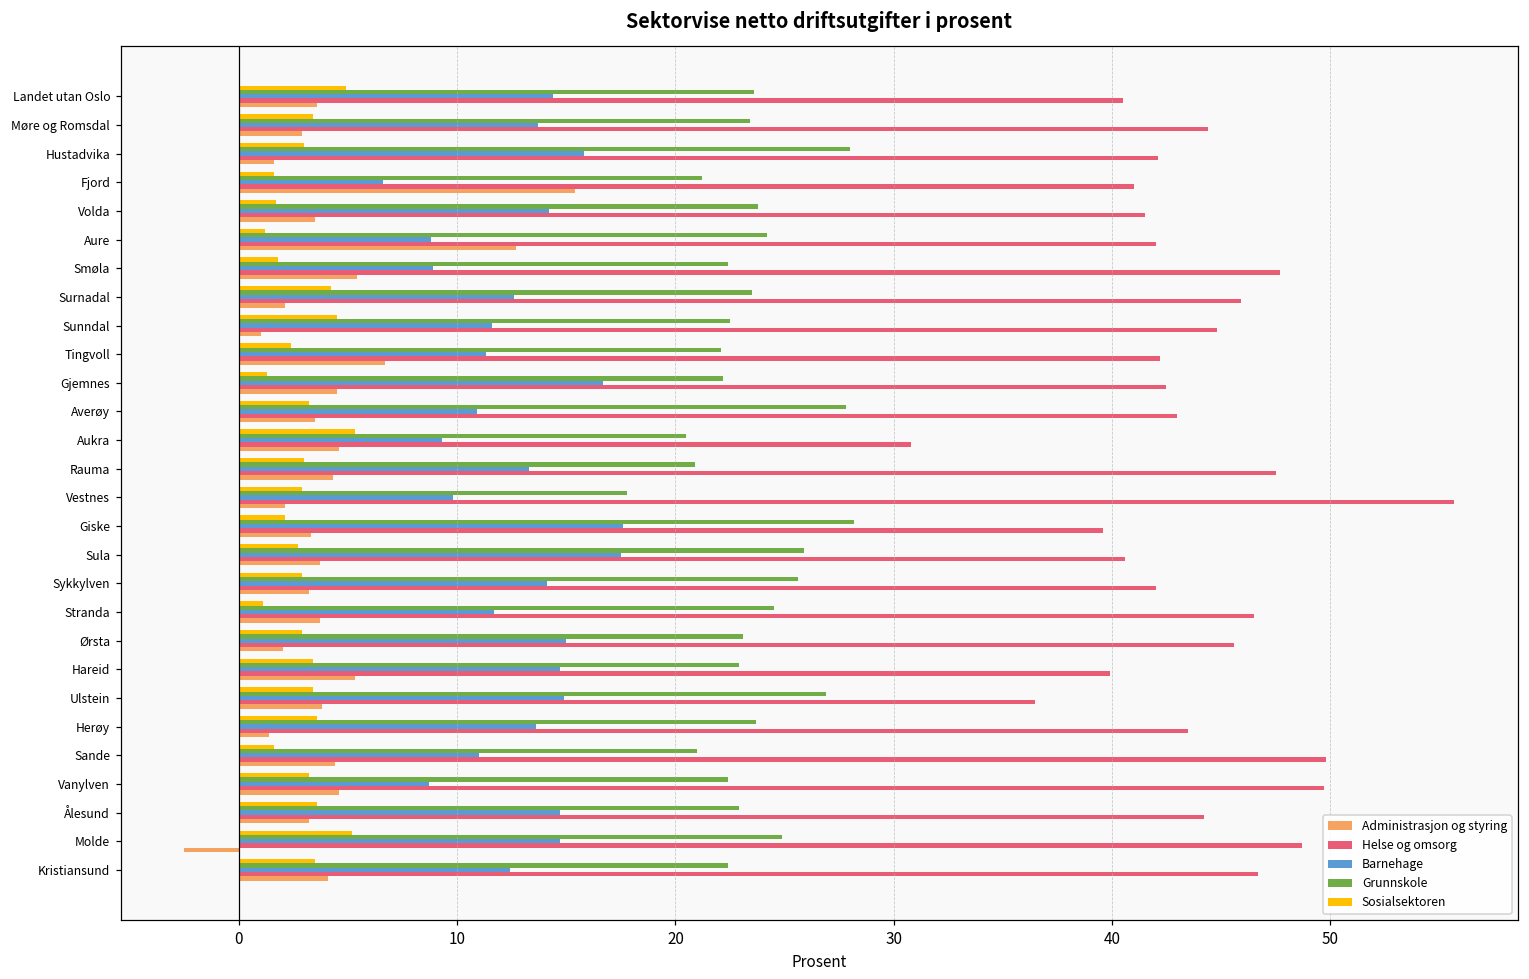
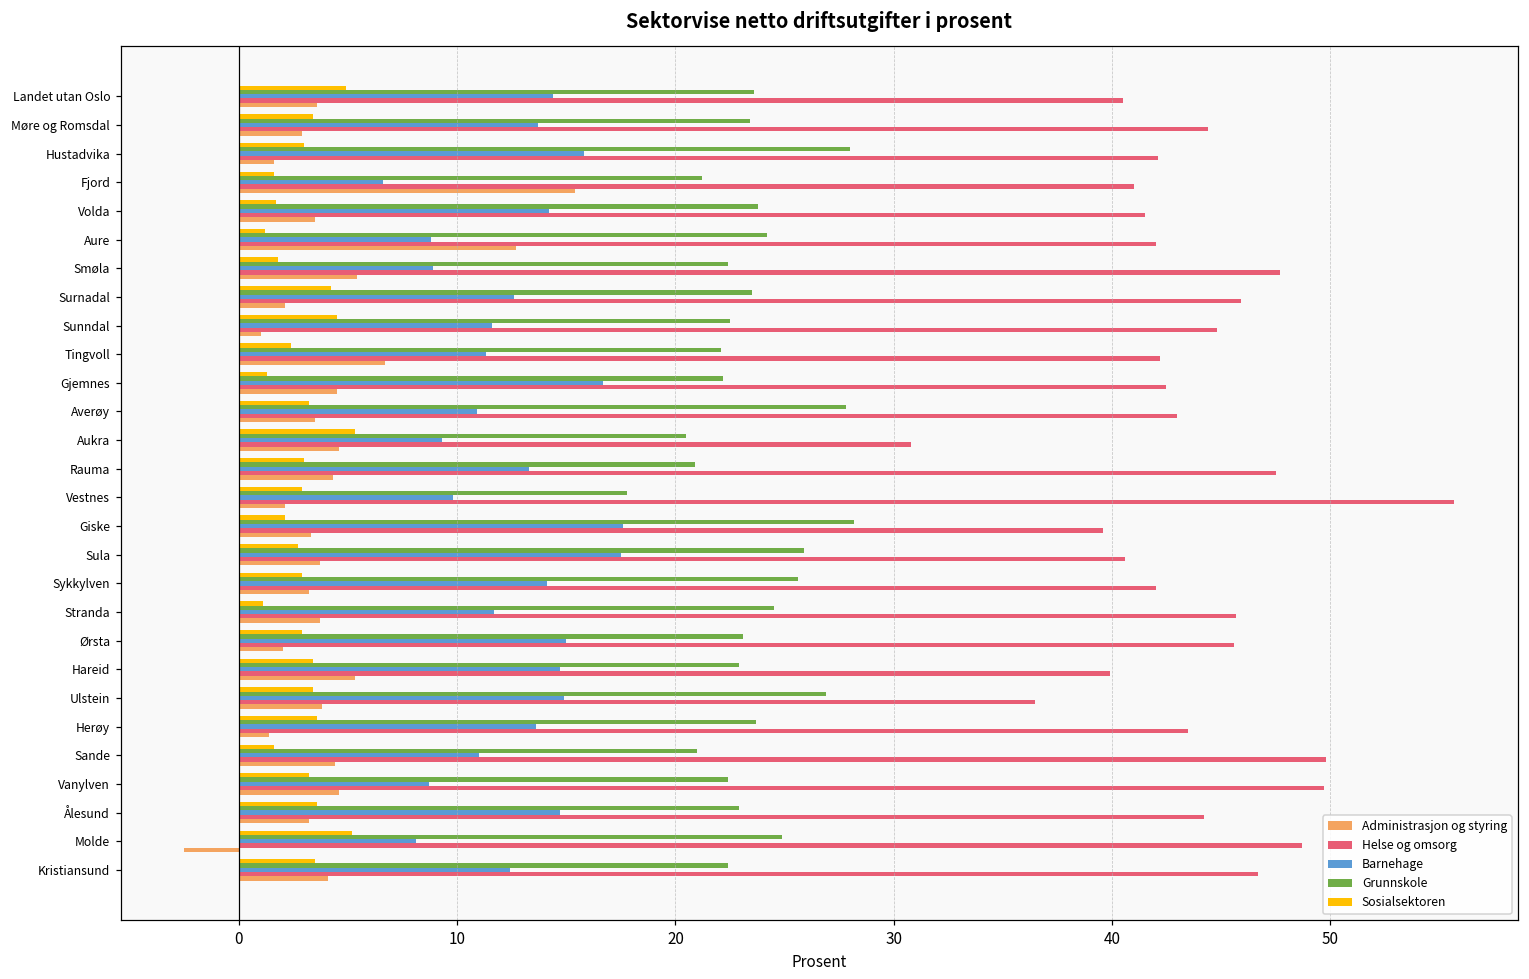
  {
    "Administrasjon og styring": {
      "Landet utan Oslo": 3.6,
      "Møre og Romsdal": 2.9,
      "Hustadvika": 1.6,
      "Fjord": 15.4,
      "Volda": 3.5,
      "Aure": 12.7,
      "Smøla": 5.4,
      "Surnadal": 2.1,
      "Sunndal": 1.0,
      "Tingvoll": 6.7,
      "Gjemnes": 4.5,
      "Averøy": 3.5,
      "Aukra": 4.6,
      "Rauma": 4.3,
      "Vestnes": 2.1,
      "Giske": 3.3,
      "Sula": 3.7,
      "Sykkylven": 3.2,
      "Stranda": 3.7,
      "Ørsta": 2.0,
      "Hareid": 5.3,
      "Ulstein": 3.8,
      "Herøy": 1.4,
      "Sande": 4.4,
      "Vanylven": 4.6,
      "Ålesund": 3.2,
      "Molde": -2.5,
      "Kristiansund": 4.1
    },
    "Helse og omsorg": {
      "Landet utan Oslo": 40.5,
      "Møre og Romsdal": 44.4,
      "Hustadvika": 42.1,
      "Fjord": 41.0,
      "Volda": 41.5,
      "Aure": 42.0,
      "Smøla": 47.7,
      "Surnadal": 45.9,
      "Sunndal": 44.8,
      "Tingvoll": 42.2,
      "Gjemnes": 42.5,
      "Averøy": 43.0,
      "Aukra": 30.8,
      "Rauma": 47.5,
      "Vestnes": 55.7,
      "Giske": 39.6,
      "Sula": 40.6,
      "Sykkylven": 42.0,
-     "Stranda": 46.5,
+     "Stranda": 45.7,
      "Ørsta": 45.6,
      "Hareid": 39.9,
      "Ulstein": 36.5,
      "Herøy": 43.5,
      "Sande": 49.8,
      "Vanylven": 49.7,
      "Ålesund": 44.2,
      "Molde": 48.7,
      "Kristiansund": 46.7
    },
    "Barnehage": {
      "Landet utan Oslo": 14.4,
      "Møre og Romsdal": 13.7,
      "Hustadvika": 15.8,
      "Fjord": 6.6,
      "Volda": 14.2,
      "Aure": 8.8,
      "Smøla": 8.9,
      "Surnadal": 12.6,
      "Sunndal": 11.6,
      "Tingvoll": 11.3,
      "Gjemnes": 16.7,
      "Averøy": 10.9,
      "Aukra": 9.3,
      "Rauma": 13.3,
      "Vestnes": 9.8,
      "Giske": 17.6,
      "Sula": 17.5,
      "Sykkylven": 14.1,
      "Stranda": 11.7,
      "Ørsta": 15.0,
      "Hareid": 14.7,
      "Ulstein": 14.9,
      "Herøy": 13.6,
      "Sande": 11.0,
      "Vanylven": 8.7,
      "Ålesund": 14.7,
-     "Molde": 14.7,
+     "Molde": 8.1,
      "Kristiansund": 12.4
    },
    "Grunnskole": {
      "Landet utan Oslo": 23.6,
      "Møre og Romsdal": 23.4,
      "Hustadvika": 28.0,
      "Fjord": 21.2,
      "Volda": 23.8,
      "Aure": 24.2,
      "Smøla": 22.4,
      "Surnadal": 23.5,
      "Sunndal": 22.5,
      "Tingvoll": 22.1,
      "Gjemnes": 22.2,
      "Averøy": 27.8,
      "Aukra": 20.5,
      "Rauma": 20.9,
      "Vestnes": 17.8,
      "Giske": 28.2,
      "Sula": 25.9,
      "Sykkylven": 25.6,
      "Stranda": 24.5,
      "Ørsta": 23.1,
      "Hareid": 22.9,
      "Ulstein": 26.9,
      "Herøy": 23.7,
      "Sande": 21.0,
      "Vanylven": 22.4,
      "Ålesund": 22.9,
      "Molde": 24.9,
      "Kristiansund": 22.4
    },
    "Sosialsektoren": {
      "Landet utan Oslo": 4.9,
      "Møre og Romsdal": 3.4,
      "Hustadvika": 3.0,
      "Fjord": 1.6,
      "Volda": 1.7,
      "Aure": 1.2,
      "Smøla": 1.8,
      "Surnadal": 4.2,
      "Sunndal": 4.5,
      "Tingvoll": 2.4,
      "Gjemnes": 1.3,
      "Averøy": 3.2,
      "Aukra": 5.3,
      "Rauma": 3.0,
      "Vestnes": 2.9,
      "Giske": 2.1,
      "Sula": 2.7,
      "Sykkylven": 2.9,
      "Stranda": 1.1,
      "Ørsta": 2.9,
      "Hareid": 3.4,
      "Ulstein": 3.4,
      "Herøy": 3.6,
      "Sande": 1.6,
      "Vanylven": 3.2,
      "Ålesund": 3.6,
      "Molde": 5.2,
      "Kristiansund": 3.5
    }
  }
